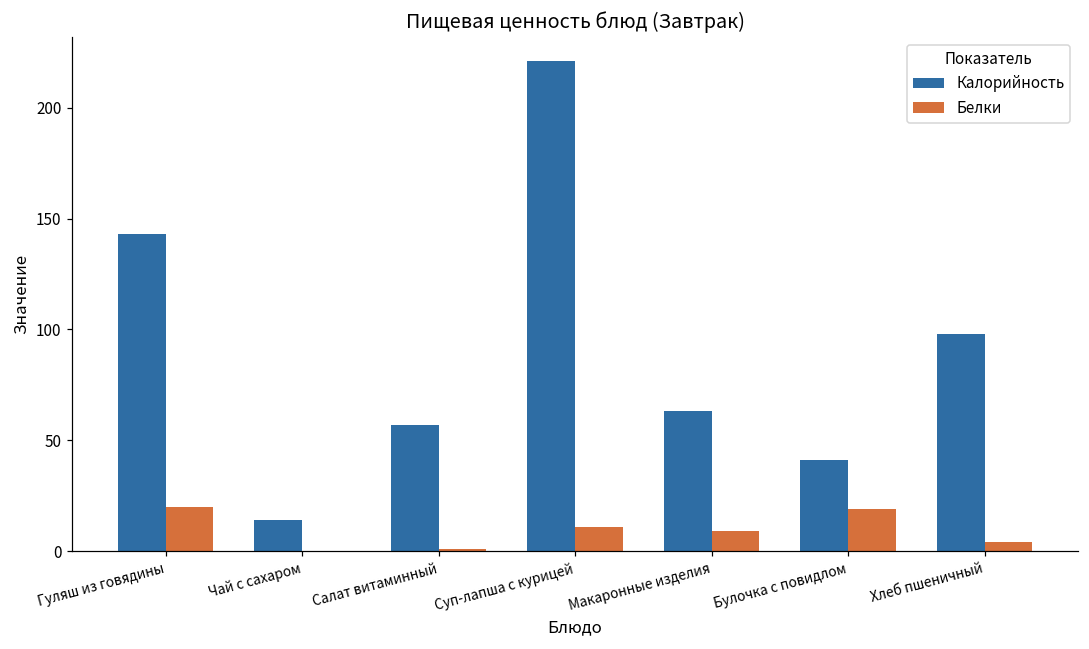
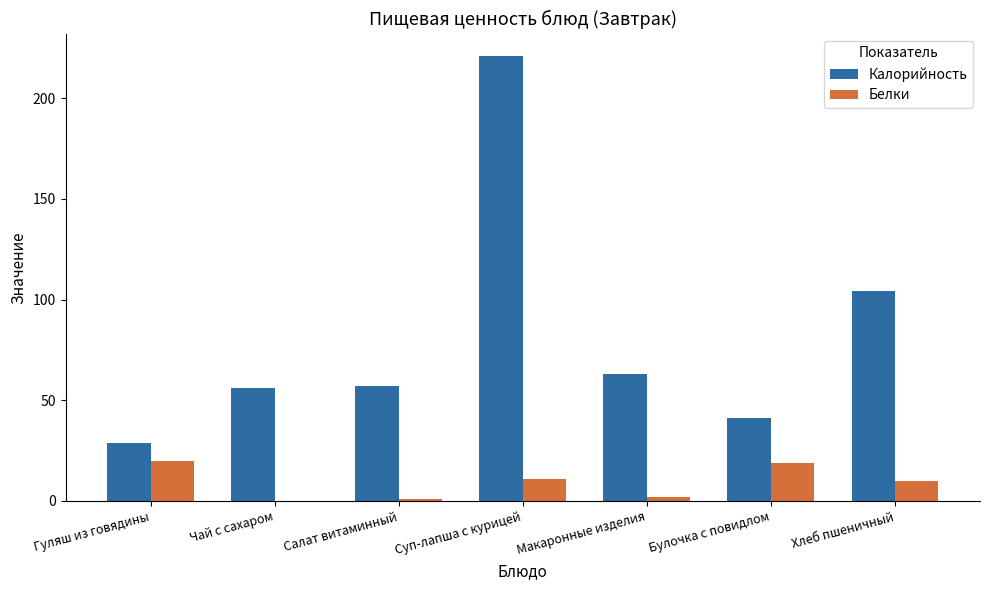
  {
    "Калорийность": {
-     "Гуляш из говядины": 143,
-     "Чай с сахаром": 14,
+     "Гуляш из говядины": 29,
+     "Чай с сахаром": 56,
      "Салат витаминный": 57,
      "Суп-лапша с курицей": 221,
      "Макаронные изделия": 63,
      "Булочка с повидлом": 41,
-     "Хлеб пшеничный": 98
+     "Хлеб пшеничный": 104
    },
    "Белки": {
      "Гуляш из говядины": 20,
      "Чай с сахаром": 0,
      "Суп-лапша с курицей": 11,
-     "Макаронные изделия": 9,
+     "Макаронные изделия": 2,
      "Булочка с повидлом": 19,
-     "Хлеб пшеничный": 4
+     "Хлеб пшеничный": 10
    }
  }
